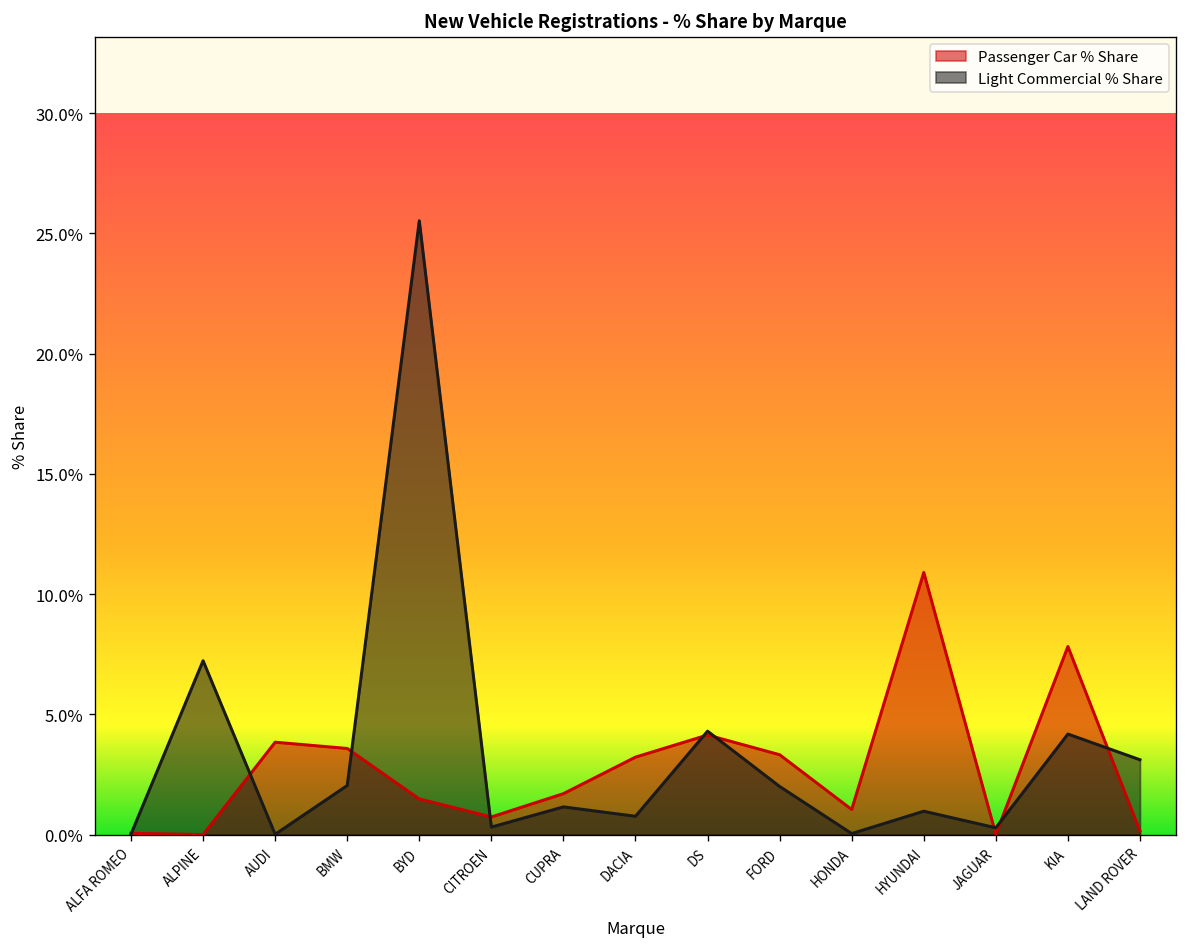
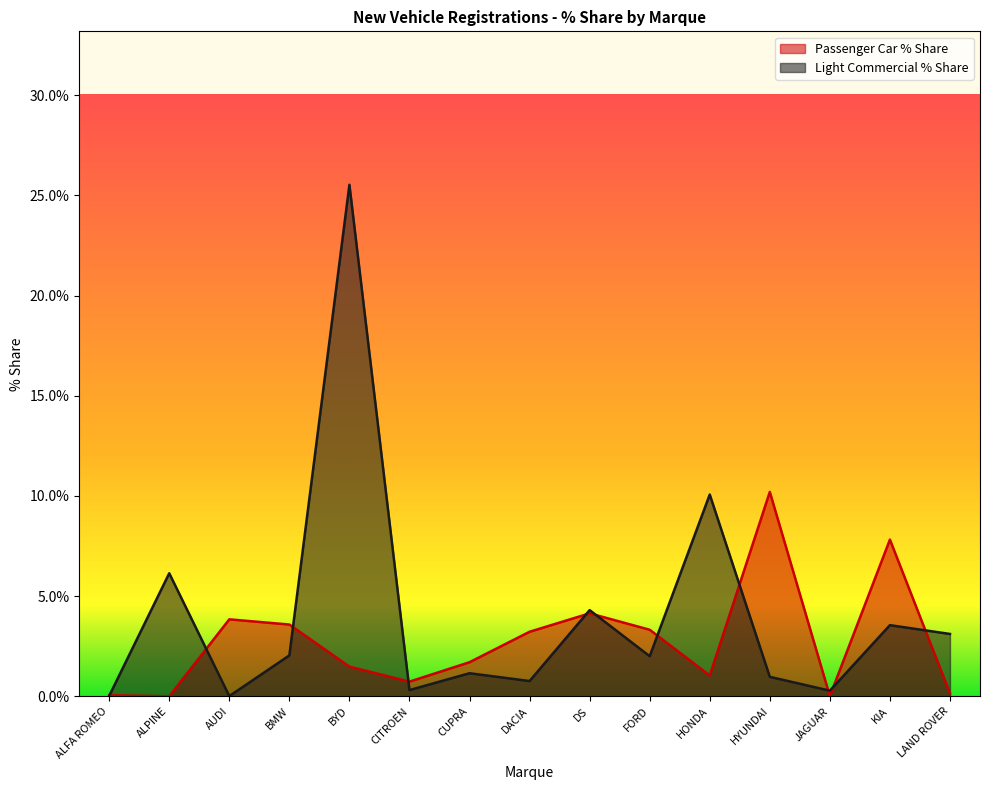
  {
    "Passenger Car % Share": {
      "ALPINE": "0.0%",
      "AUDI": "3.8%",
      "BMW": "3.6%",
      "BYD": "1.5%",
      "CITROEN": "0.7%",
      "CUPRA": "1.7%",
      "DACIA": "3.2%",
      "DS": "4.1%",
      "FORD": "3.3%",
      "HONDA": "1.0%",
-     "HYUNDAI": "10.9%",
+     "HYUNDAI": "10.2%",
      "JAGUAR": "0.0%",
      "KIA": "7.8%",
      "LAND ROVER": "0.2%"
    },
    "Light Commercial % Share": {
-     "ALPINE": "7.2%",
+     "ALPINE": "6.1%",
      "AUDI": "0.0%",
      "BMW": "2.0%",
      "BYD": "25.5%",
      "CITROEN": "0.3%",
      "CUPRA": "1.2%",
      "DACIA": "0.8%",
      "DS": "4.3%",
      "FORD": "2.0%",
-     "HONDA": "0.0%",
+     "HONDA": "10.1%",
      "HYUNDAI": "1.0%",
      "JAGUAR": "0.3%",
-     "KIA": "4.2%",
+     "KIA": "3.6%",
      "LAND ROVER": "3.1%"
    }
  }
